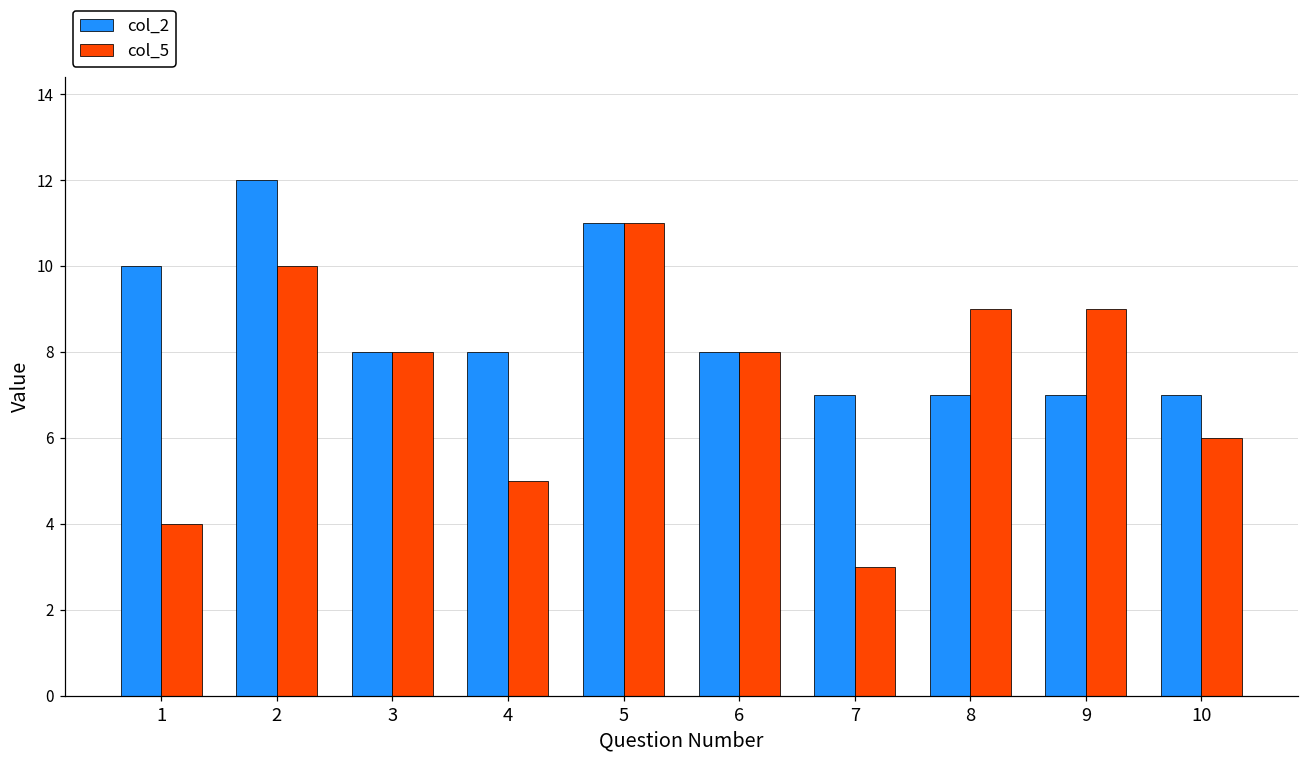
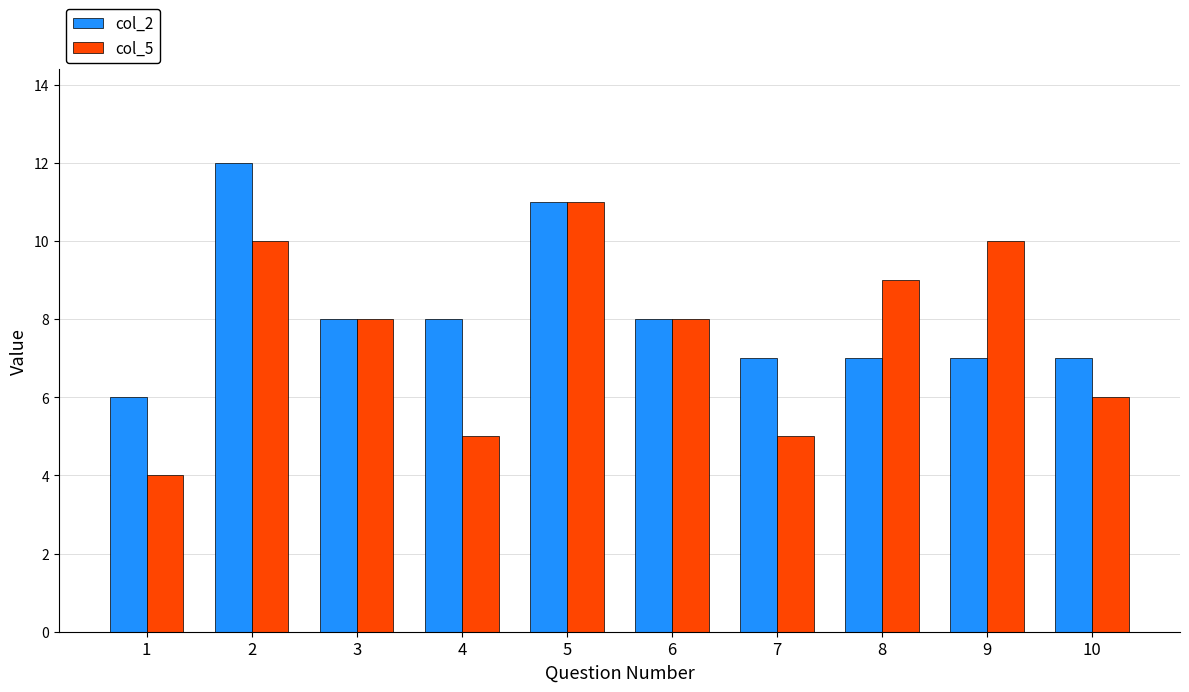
  {
    "col_2": {
-     "1": 10,
+     "1": 6,
      "2": 12,
      "3": 8,
      "4": 8,
      "5": 11,
      "6": 8,
      "7": 7,
      "8": 7,
      "9": 7,
      "10": 7
    },
    "col_5": {
      "1": 4,
      "2": 10,
      "3": 8,
      "4": 5,
      "5": 11,
      "6": 8,
-     "7": 3,
+     "7": 5,
      "8": 9,
-     "9": 9,
+     "9": 10,
      "10": 6
    }
  }
